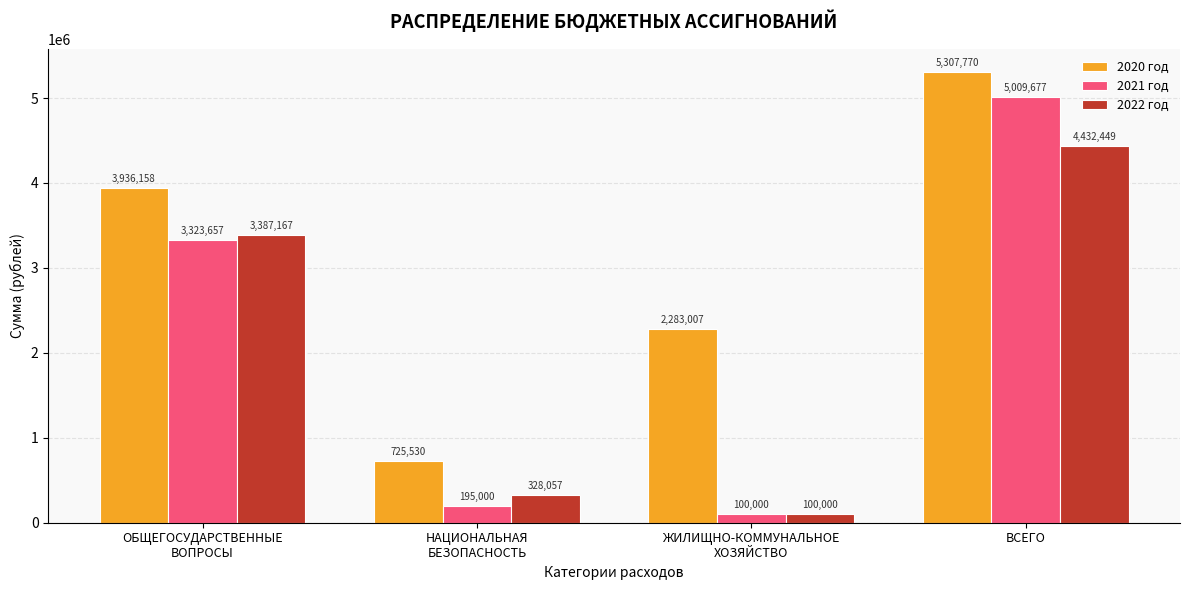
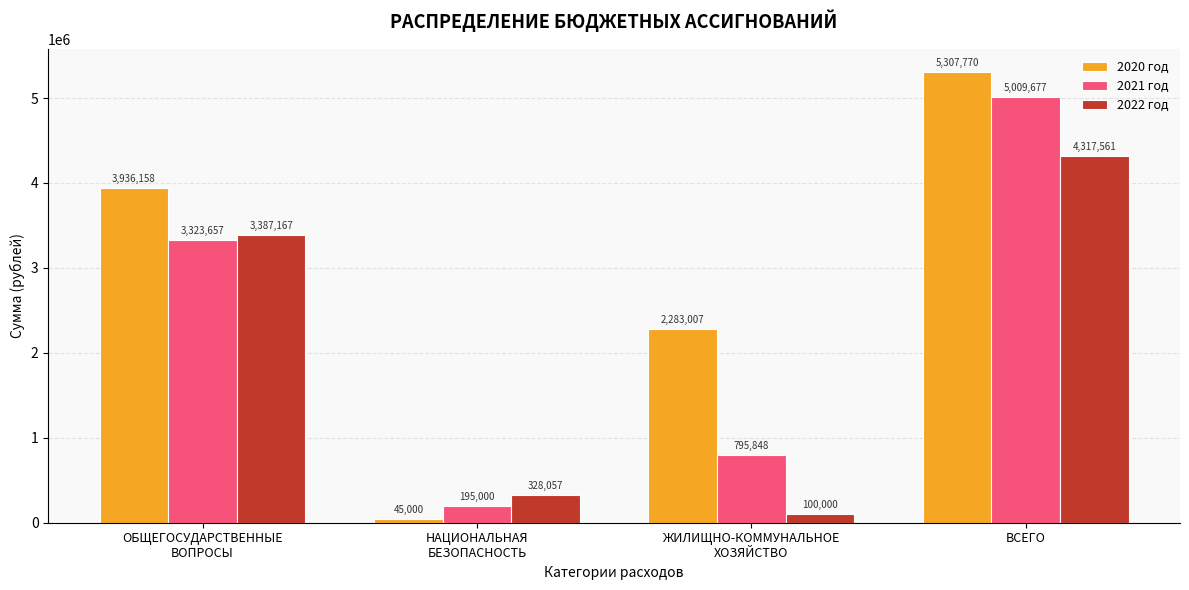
  {
    "2020 год": {
      "ОБЩЕГОСУДАРСТВЕННЫЕ ВОПРОСЫ": "3,936,158",
-     "НАЦИОНАЛЬНАЯ БЕЗОПАСНОСТЬ": "725,530",
+     "НАЦИОНАЛЬНАЯ БЕЗОПАСНОСТЬ": "45,000",
      "ЖИЛИЩНО-КОММУНАЛЬНОЕ ХОЗЯЙСТВО": "2,283,007",
      "ВСЕГО": "5,307,770"
    },
    "2021 год": {
      "ОБЩЕГОСУДАРСТВЕННЫЕ ВОПРОСЫ": "3,323,657",
      "НАЦИОНАЛЬНАЯ БЕЗОПАСНОСТЬ": "195,000",
-     "ЖИЛИЩНО-КОММУНАЛЬНОЕ ХОЗЯЙСТВО": "100,000",
+     "ЖИЛИЩНО-КОММУНАЛЬНОЕ ХОЗЯЙСТВО": "795,848",
      "ВСЕГО": "5,009,677"
    },
    "2022 год": {
      "ОБЩЕГОСУДАРСТВЕННЫЕ ВОПРОСЫ": "3,387,167",
      "НАЦИОНАЛЬНАЯ БЕЗОПАСНОСТЬ": "328,057",
      "ЖИЛИЩНО-КОММУНАЛЬНОЕ ХОЗЯЙСТВО": "100,000",
-     "ВСЕГО": "4,432,449"
+     "ВСЕГО": "4,317,561"
    }
  }
